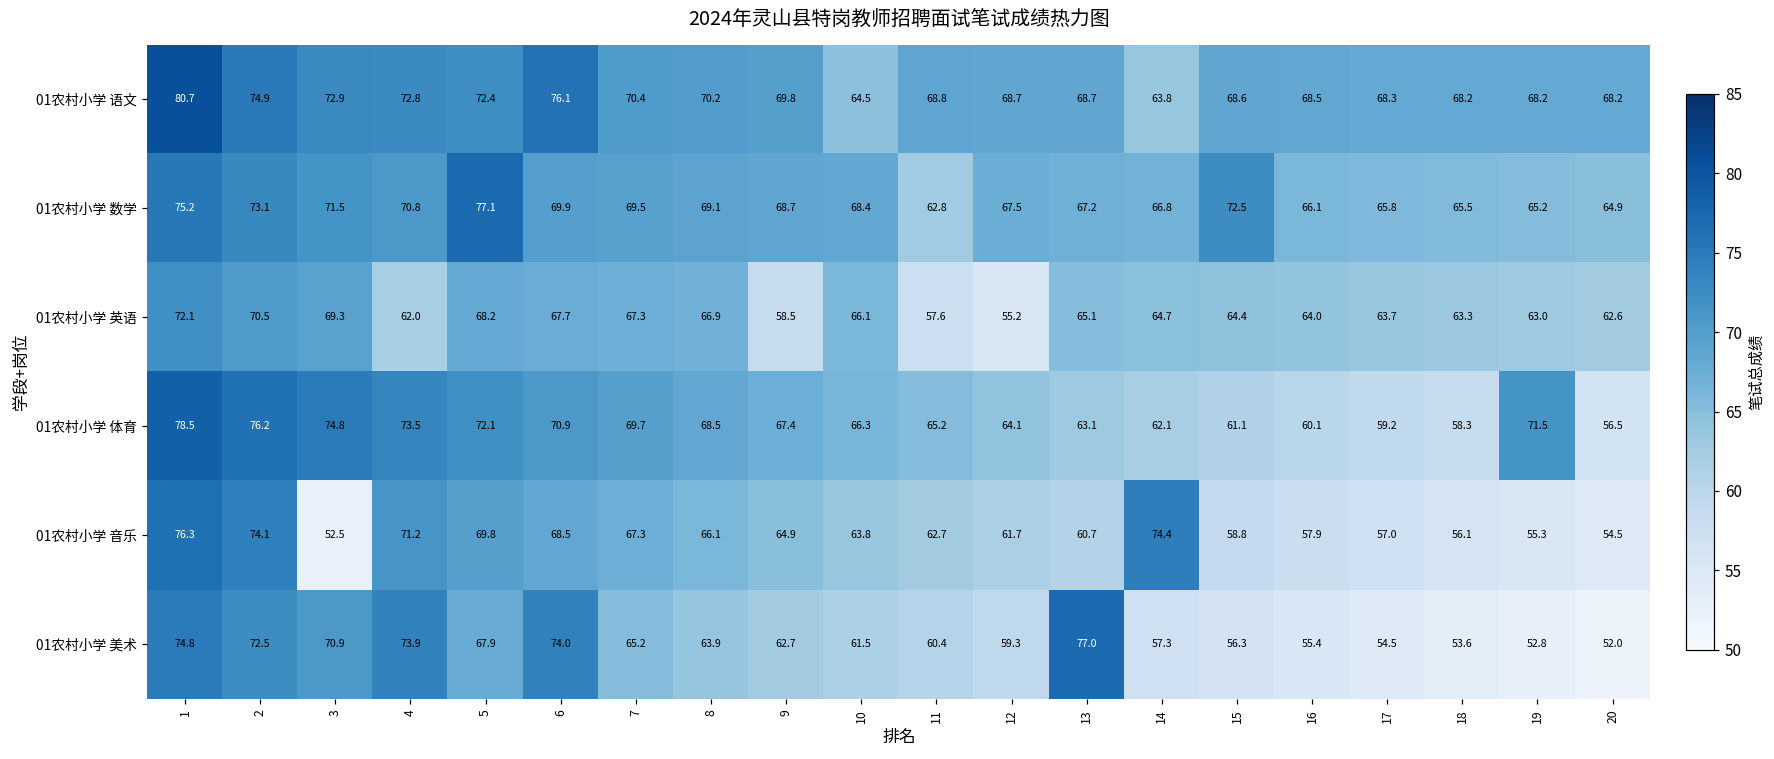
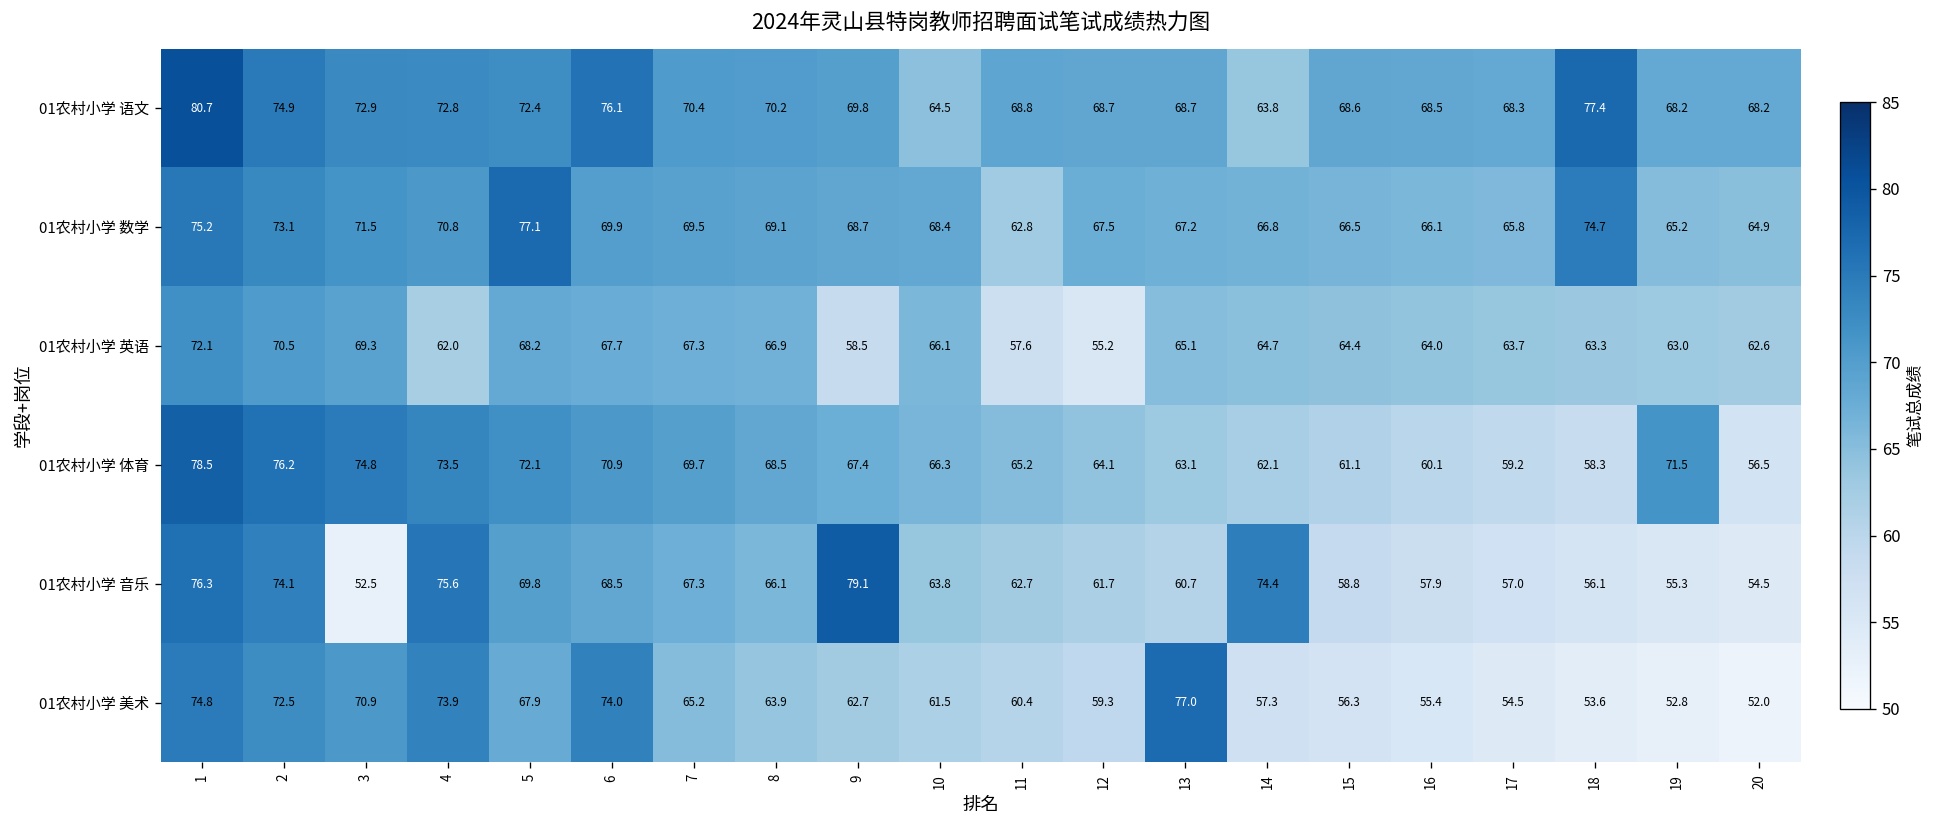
  {
    "01农村小学 语文": {
      "1": 80.7,
      "2": 74.9,
      "3": 72.9,
      "4": 72.8,
      "5": 72.4,
      "6": 76.1,
      "7": 70.4,
      "8": 70.2,
      "9": 69.8,
      "10": 64.5,
      "11": 68.8,
      "12": 68.7,
      "13": 68.7,
      "14": 63.8,
      "15": 68.6,
      "16": 68.5,
      "17": 68.3,
-     "18": 68.2,
+     "18": 77.4,
      "19": 68.2,
      "20": 68.2
    },
    "01农村小学 数学": {
      "1": 75.2,
      "2": 73.1,
      "3": 71.5,
      "4": 70.8,
      "5": 77.1,
      "6": 69.9,
      "7": 69.5,
      "8": 69.1,
      "9": 68.7,
      "10": 68.4,
      "11": 62.8,
      "12": 67.5,
      "13": 67.2,
      "14": 66.8,
-     "15": 72.5,
+     "15": 66.5,
      "16": 66.1,
      "17": 65.8,
-     "18": 65.5,
+     "18": 74.7,
      "19": 65.2,
      "20": 64.9
    },
    "01农村小学 英语": {
      "1": 72.1,
      "2": 70.5,
      "3": 69.3,
      "4": 62.0,
      "5": 68.2,
      "6": 67.7,
      "7": 67.3,
      "8": 66.9,
      "9": 58.5,
      "10": 66.1,
      "11": 57.6,
      "12": 55.2,
      "13": 65.1,
      "14": 64.7,
      "15": 64.4,
      "16": 64.0,
      "17": 63.7,
      "18": 63.3,
      "19": 63.0,
      "20": 62.6
    },
    "01农村小学 体育": {
      "1": 78.5,
      "2": 76.2,
      "3": 74.8,
      "4": 73.5,
      "5": 72.1,
      "6": 70.9,
      "7": 69.7,
      "8": 68.5,
      "9": 67.4,
      "10": 66.3,
      "11": 65.2,
      "12": 64.1,
      "13": 63.1,
      "14": 62.1,
      "15": 61.1,
      "16": 60.1,
      "17": 59.2,
      "18": 58.3,
      "19": 71.5,
      "20": 56.5
    },
    "01农村小学 音乐": {
      "1": 76.3,
      "2": 74.1,
      "3": 52.5,
-     "4": 71.2,
+     "4": 75.6,
      "5": 69.8,
      "6": 68.5,
      "7": 67.3,
      "8": 66.1,
-     "9": 64.9,
+     "9": 79.1,
      "10": 63.8,
      "11": 62.7,
      "12": 61.7,
      "13": 60.7,
      "14": 74.4,
      "15": 58.8,
      "16": 57.9,
      "17": 57.0,
      "18": 56.1,
      "19": 55.3,
      "20": 54.5
    },
    "01农村小学 美术": {
      "1": 74.8,
      "2": 72.5,
      "3": 70.9,
      "4": 73.9,
      "5": 67.9,
      "6": 74.0,
      "7": 65.2,
      "8": 63.9,
      "9": 62.7,
      "10": 61.5,
      "11": 60.4,
      "12": 59.3,
      "13": 77.0,
      "14": 57.3,
      "15": 56.3,
      "16": 55.4,
      "17": 54.5,
      "18": 53.6,
      "19": 52.8,
      "20": 52.0
    }
  }
